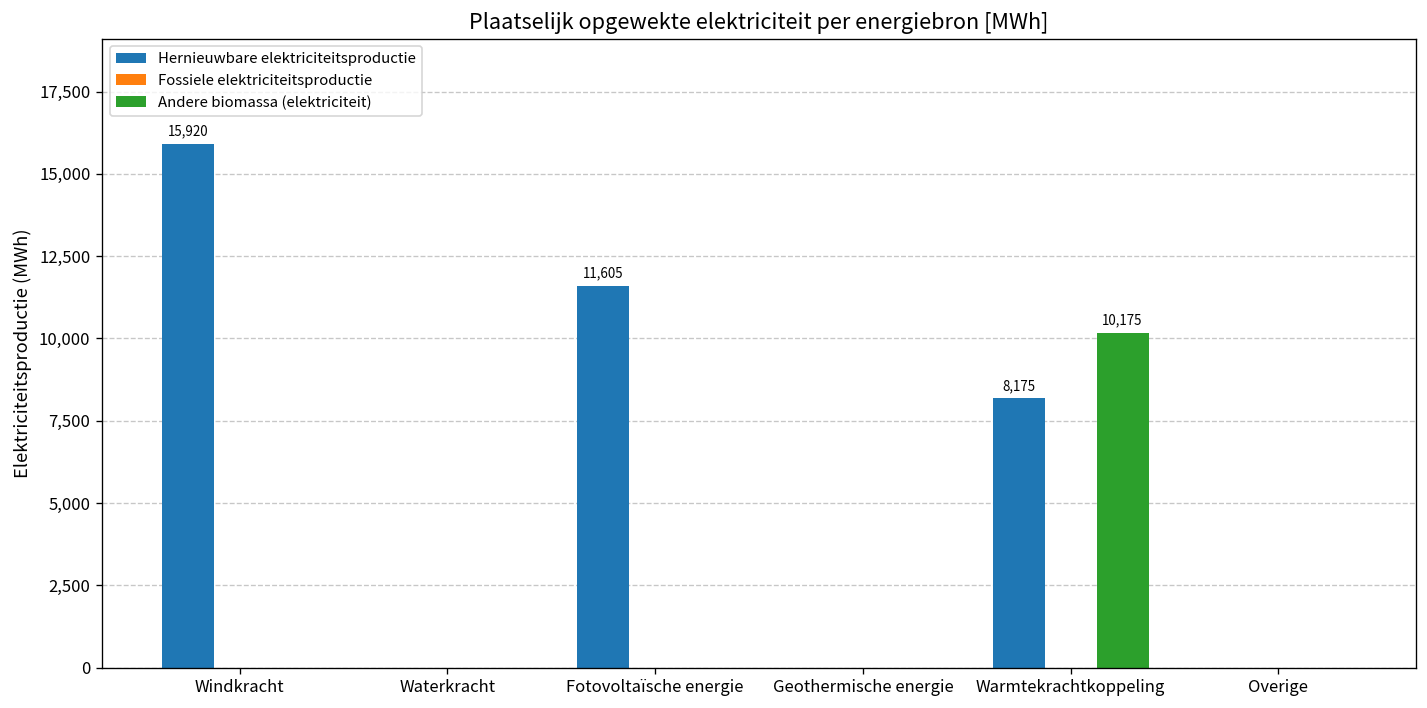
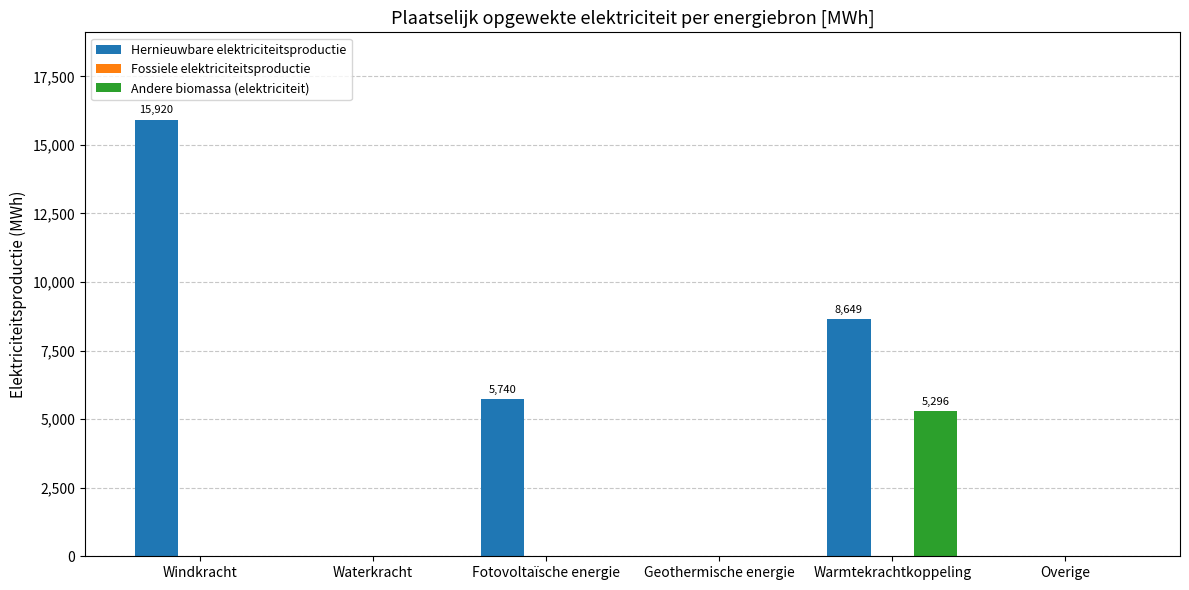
  {
    "Hernieuwbare elektriciteitsproductie": {
      "Windkracht": "15,920",
-     "Fotovoltaïsche energie": "11,605",
-     "Warmtekrachtkoppeling": "8,175"
+     "Fotovoltaïsche energie": "5,740",
+     "Warmtekrachtkoppeling": "8,649"
    },
    "Fossiele elektriciteitsproductie": {
      "Windkracht": "0",
      "Waterkracht": "0",
      "Fotovoltaïsche energie": "0",
      "Geothermische energie": "0",
      "Warmtekrachtkoppeling": "0",
      "Overige": "0"
    },
    "Andere biomassa (elektriciteit)": {
-     "Warmtekrachtkoppeling": "10,175"
+     "Warmtekrachtkoppeling": "5,296"
    }
  }
